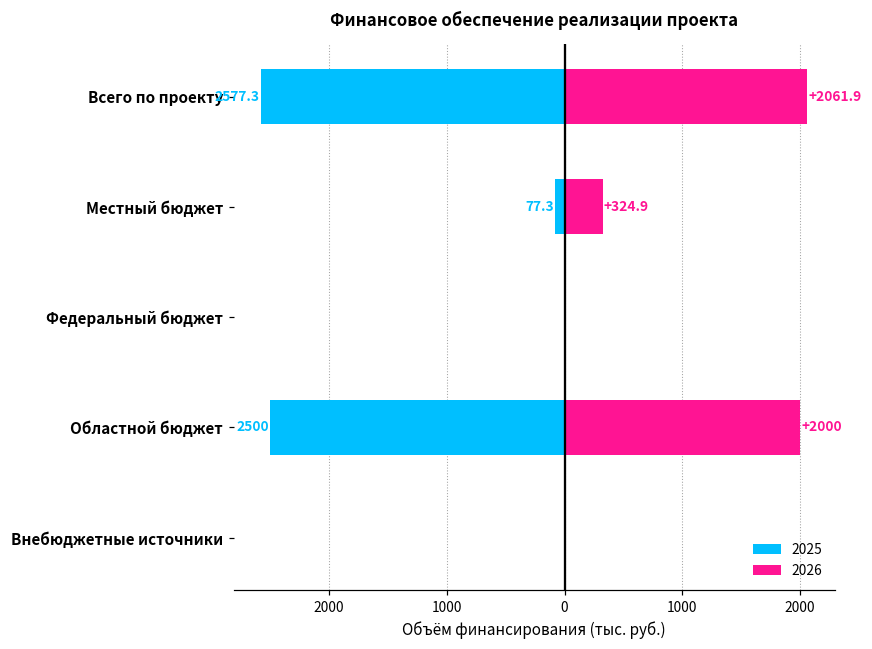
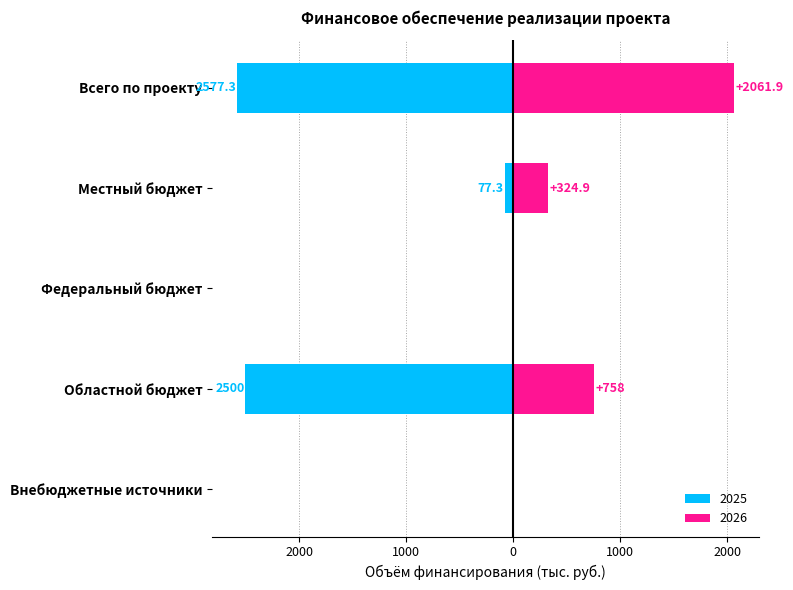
  {
    "2026": {
      "Всего по проекту": "+2061.9",
      "Местный бюджет": "+324.9",
-     "Областной бюджет": "+2000"
+     "Областной бюджет": "+758"
    }
  }
